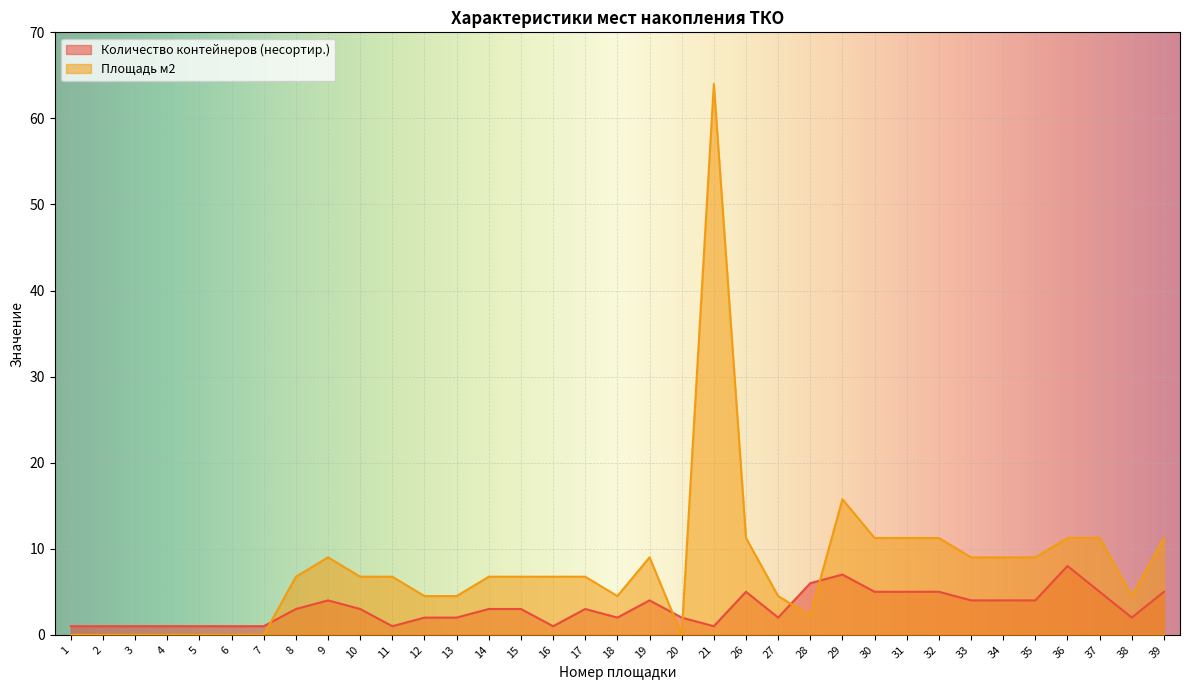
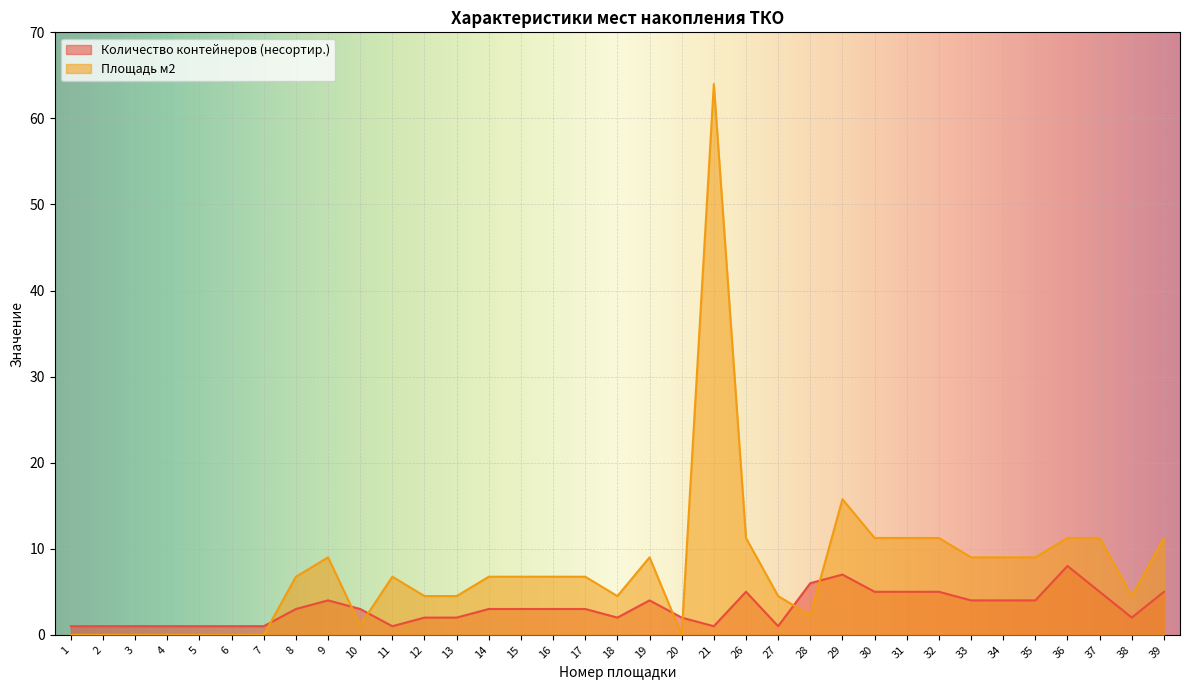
  {
    "Количество контейнеров (несортир.)": {
      "1": 1,
      "2": 1,
      "3": 1,
      "4": 1,
      "5": 1,
      "6": 1,
      "7": 1,
      "8": 3,
      "9": 4,
      "10": 3,
      "11": 1,
      "12": 2,
      "13": 2,
      "14": 3,
      "15": 3,
-     "16": 1,
+     "16": 3,
      "17": 3,
      "18": 2,
      "19": 4,
      "20": 2,
      "21": 1,
      "26": 5,
-     "27": 2,
+     "27": 1,
      "28": 6,
      "29": 7,
      "30": 5,
      "31": 5,
      "32": 5,
      "33": 4,
      "34": 4,
      "35": 4,
      "36": 8,
      "37": 5,
      "38": 2,
      "39": 5
    },
    "Площадь м2": {
      "1": 0,
      "2": 0,
      "3": 0,
      "4": 0,
      "5": 0,
      "6": 0,
      "7": 0,
      "8": 7,
      "9": 9,
-     "10": 7,
+     "10": 1,
      "11": 7,
      "12": 5,
      "13": 5,
      "14": 7,
      "15": 7,
      "16": 7,
      "17": 7,
      "18": 5,
      "19": 9,
      "20": 0,
      "21": 64,
      "26": 11,
      "27": 5,
      "28": 2,
      "29": 16,
      "30": 11,
      "31": 11,
      "32": 11,
      "33": 9,
      "34": 9,
      "35": 9,
      "36": 11,
      "37": 11,
      "38": 5,
      "39": 11
    }
  }
